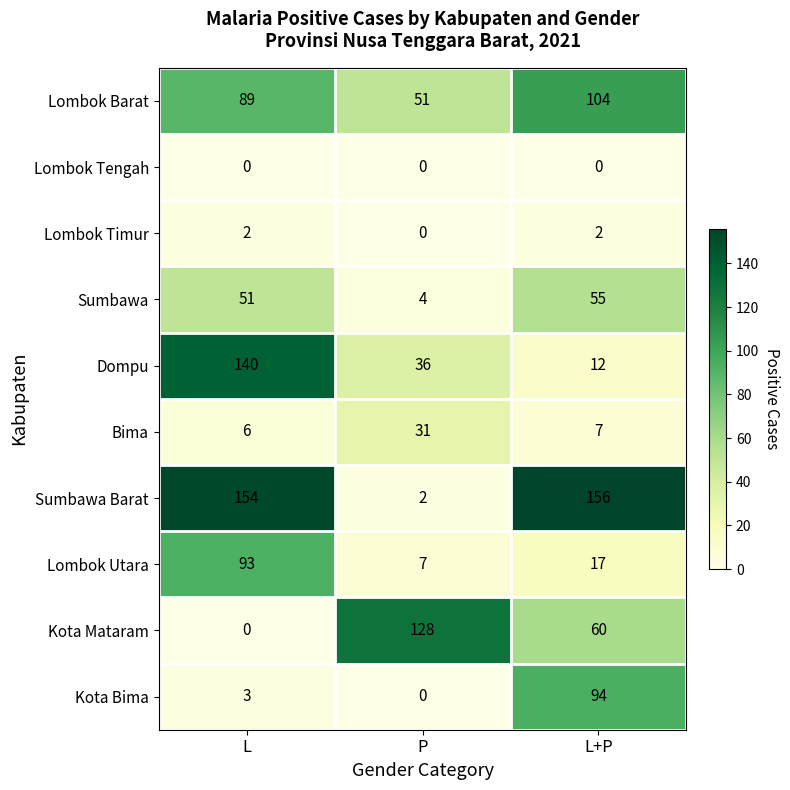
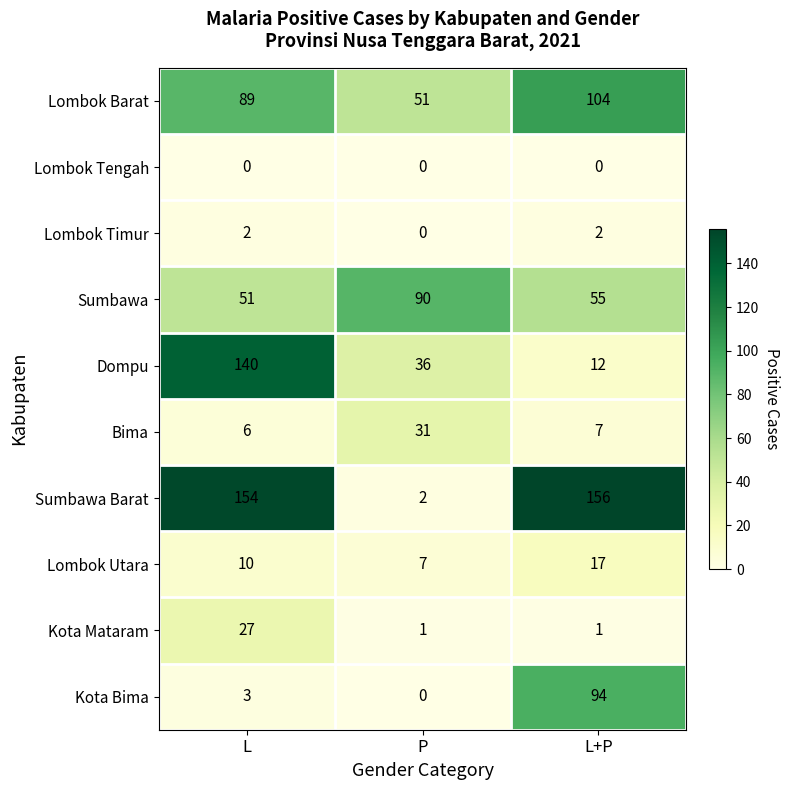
  {
    "Lombok Barat": {
      "L": 89,
      "P": 51,
      "L+P": 104
    },
    "Lombok Tengah": {
      "L": 0,
      "P": 0,
      "L+P": 0
    },
    "Lombok Timur": {
      "L": 2,
      "P": 0,
      "L+P": 2
    },
    "Sumbawa": {
      "L": 51,
-     "P": 4,
+     "P": 90,
      "L+P": 55
    },
    "Dompu": {
      "L": 140,
      "P": 36,
      "L+P": 12
    },
    "Bima": {
      "L": 6,
      "P": 31,
      "L+P": 7
    },
    "Sumbawa Barat": {
      "L": 154,
      "P": 2,
      "L+P": 156
    },
    "Lombok Utara": {
-     "L": 93,
+     "L": 10,
      "P": 7,
      "L+P": 17
    },
    "Kota Mataram": {
-     "L": 0,
-     "P": 128,
-     "L+P": 60
+     "L": 27,
+     "P": 1,
+     "L+P": 1
    },
    "Kota Bima": {
      "L": 3,
      "P": 0,
      "L+P": 94
    }
  }
